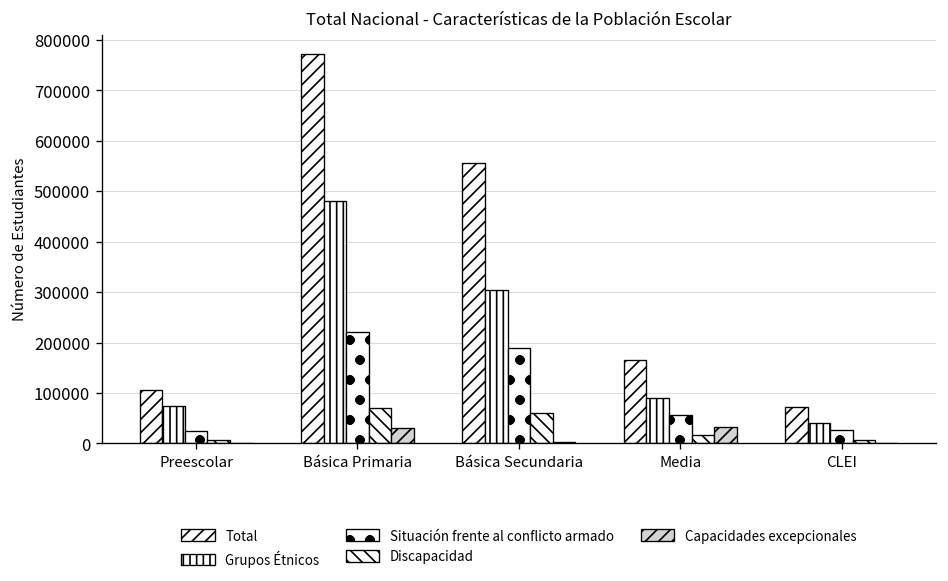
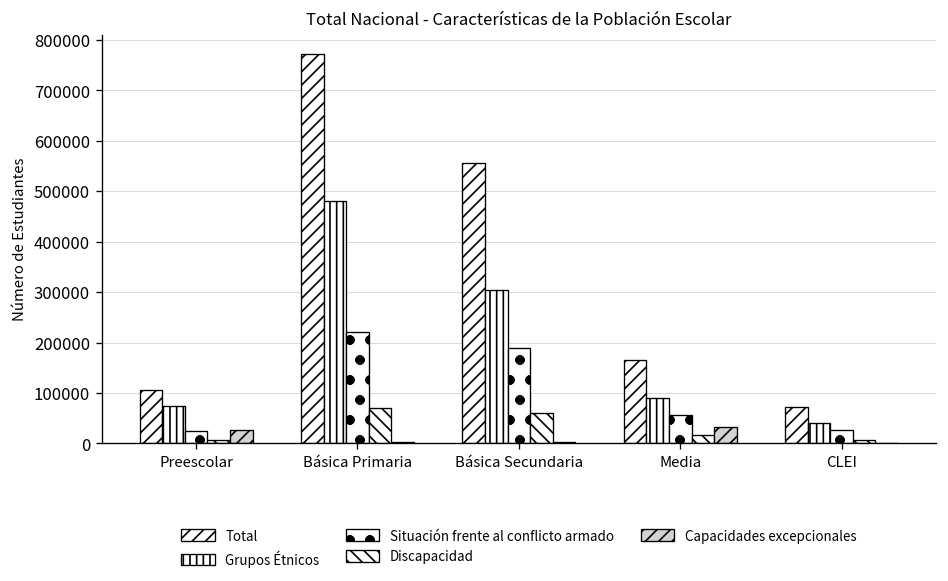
  {
    "Capacidades excepcionales": {
-     "Preescolar": 0,
-     "Básica Primaria": 30000,
+     "Preescolar": 30000,
+     "Básica Primaria": 0,
      "Media": 30000
    }
  }
